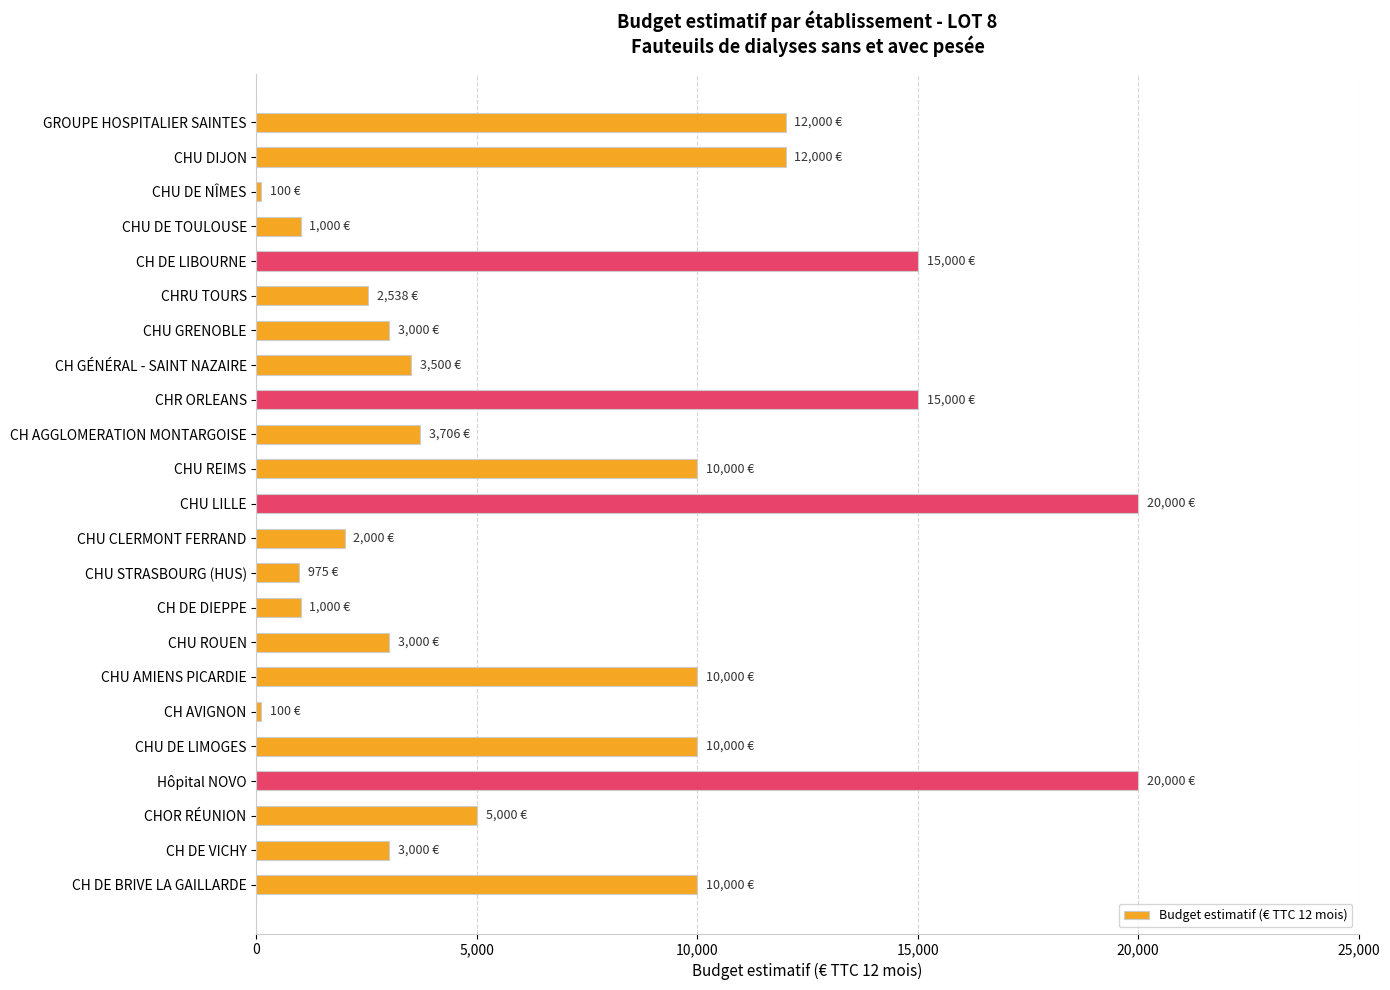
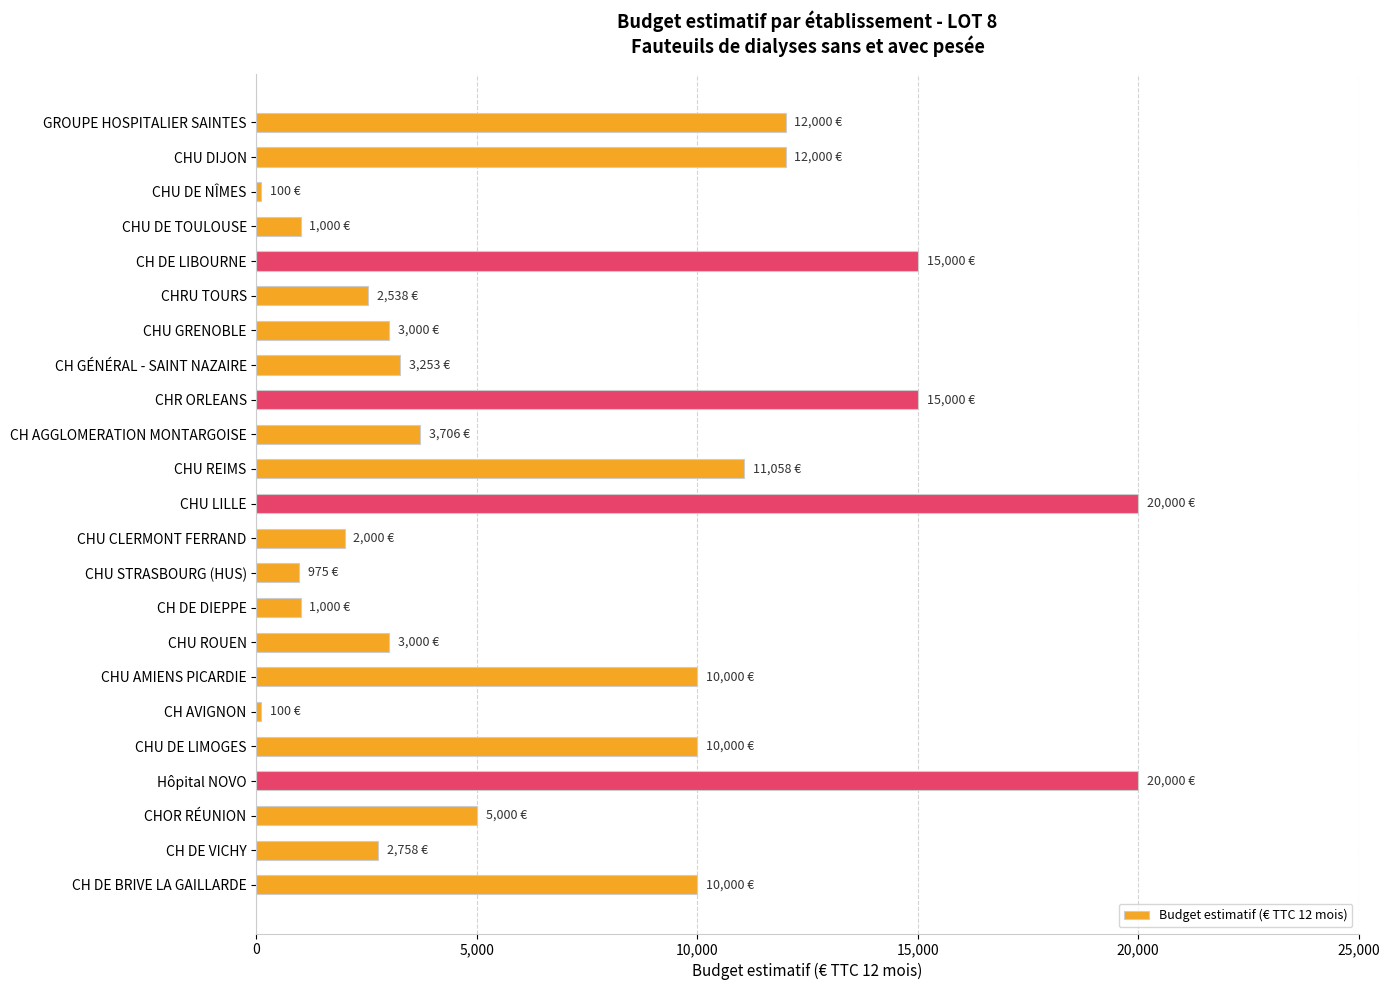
  {
    "GROUPE HOSPITALIER SAINTES": "12,000",
    "CHU DIJON": "12,000",
    "CHU DE NÎMES": "100",
    "CHU DE TOULOUSE": "1,000",
    "CH DE LIBOURNE": "15,000",
    "CHRU TOURS": "2,538",
    "CHU GRENOBLE": "3,000",
-   "CH GÉNÉRAL - SAINT NAZAIRE": "3,500",
+   "CH GÉNÉRAL - SAINT NAZAIRE": "3,253",
    "CHR ORLEANS": "15,000",
    "CH AGGLOMERATION MONTARGOISE": "3,706",
-   "CHU REIMS": "10,000",
+   "CHU REIMS": "11,058",
    "CHU LILLE": "20,000",
    "CHU CLERMONT FERRAND": "2,000",
    "CHU STRASBOURG (HUS)": "975",
    "CH DE DIEPPE": "1,000",
    "CHU ROUEN": "3,000",
    "CHU AMIENS PICARDIE": "10,000",
    "CH AVIGNON": "100",
    "CHU DE LIMOGES": "10,000",
    "Hôpital NOVO": "20,000",
    "CHOR RÉUNION": "5,000",
-   "CH DE VICHY": "3,000",
+   "CH DE VICHY": "2,758",
    "CH DE BRIVE LA GAILLARDE": "10,000"
  }
